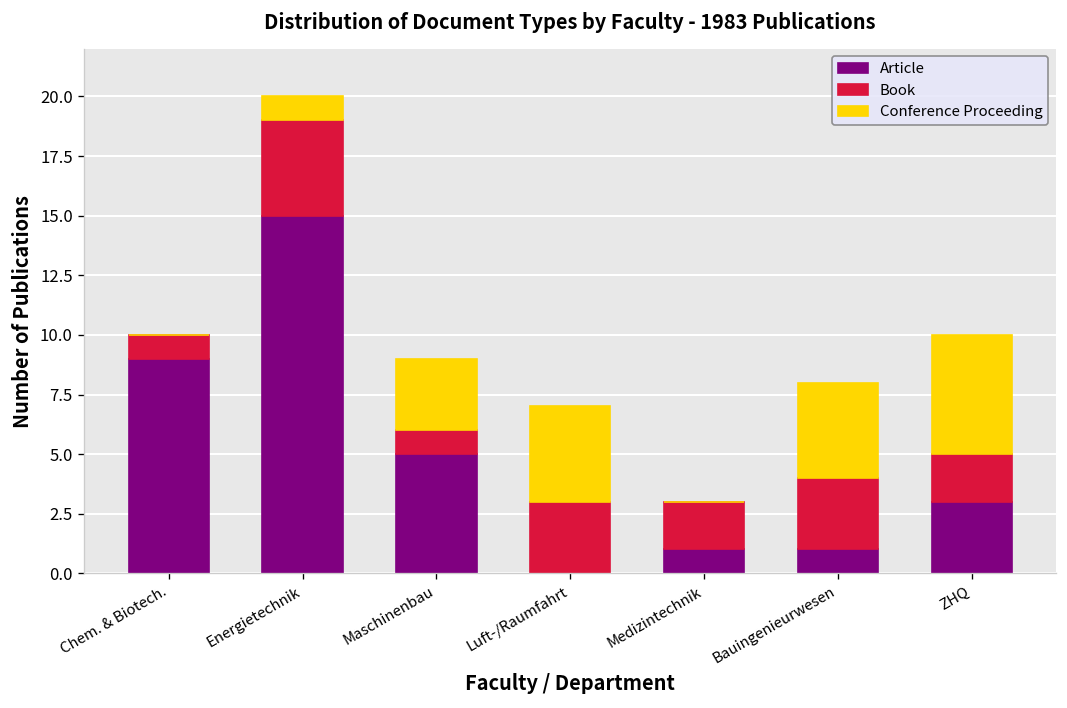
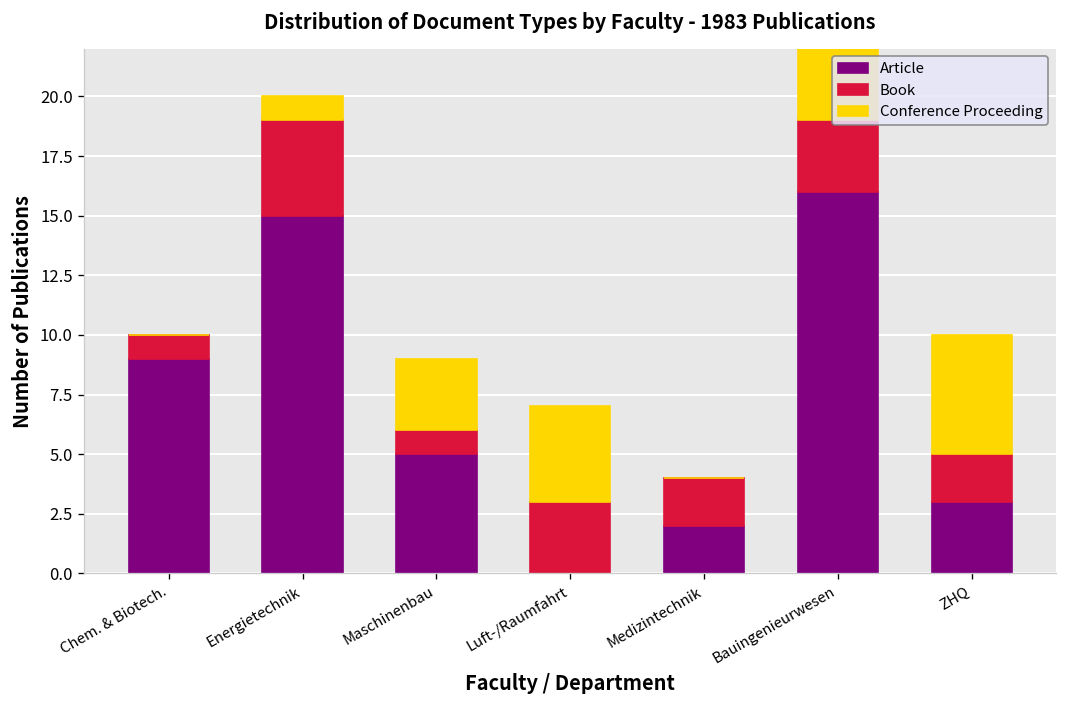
  {
    "Article": {
      "Chem. & Biotech.": 9,
      "Energietechnik": 15,
      "Maschinenbau": 5,
      "Luft-/Raumfahrt": 0,
-     "Medizintechnik": 1,
-     "Bauingenieurwesen": 1,
+     "Medizintechnik": 2,
+     "Bauingenieurwesen": 16,
      "ZHQ": 3
    },
    "Book": {
      "Chem. & Biotech.": 1,
      "Energietechnik": 4,
      "Maschinenbau": 1,
      "Luft-/Raumfahrt": 3,
      "Medizintechnik": 2,
      "ZHQ": 2
    },
    "Conference Proceeding": {
      "Chem. & Biotech.": 0,
      "Energietechnik": 1,
      "Maschinenbau": 3,
      "Luft-/Raumfahrt": 4,
      "Medizintechnik": 0,
      "ZHQ": 5
    }
  }
